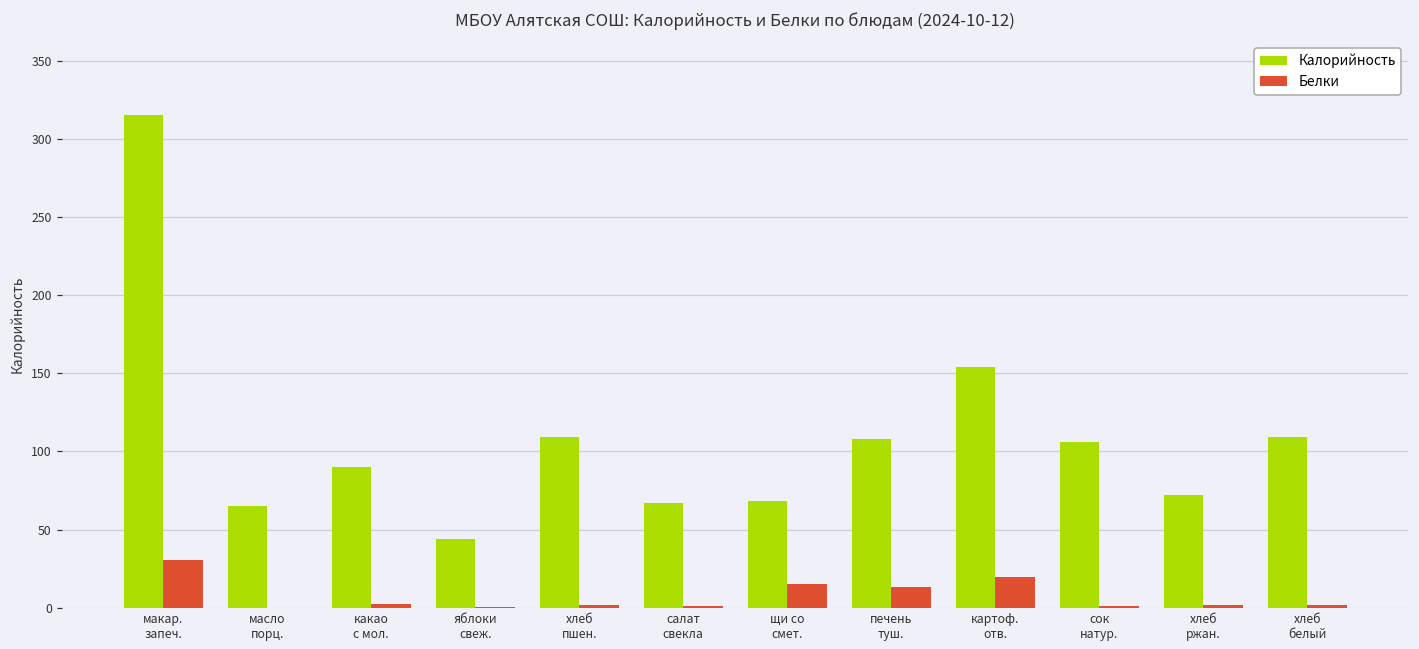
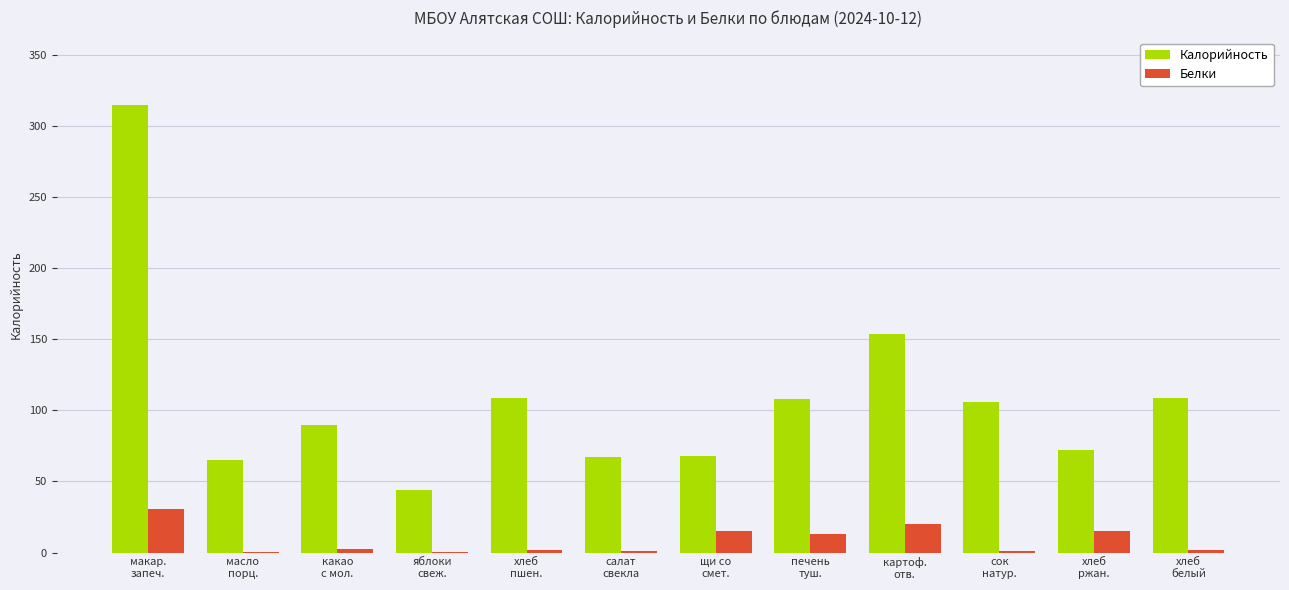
  {
    "Калорийность": {
      "макар. запеч.": 315,
      "масло порц.": 65,
      "какао с мол.": 90,
      "яблоки свеж.": 44,
      "хлеб пшен.": 109,
      "салат свекла": 67,
      "щи со смет.": 68,
      "печень туш.": 108,
      "картоф. отв.": 154,
      "сок натур.": 106,
      "хлеб ржан.": 72,
      "хлеб белый": 109
    },
    "Белки": {
      "макар. запеч.": 31,
      "какао с мол.": 3,
      "хлеб пшен.": 2,
      "щи со смет.": 15,
      "печень туш.": 13,
      "картоф. отв.": 20,
-     "хлеб ржан.": 2,
+     "хлеб ржан.": 15,
      "хлеб белый": 2
    }
  }
